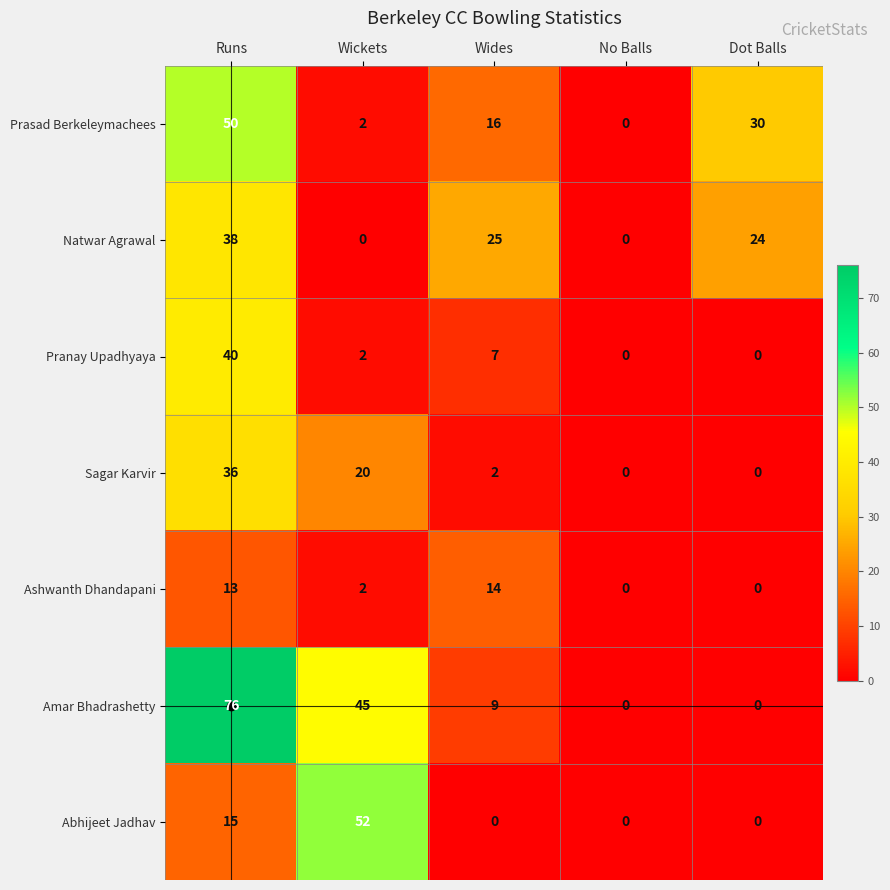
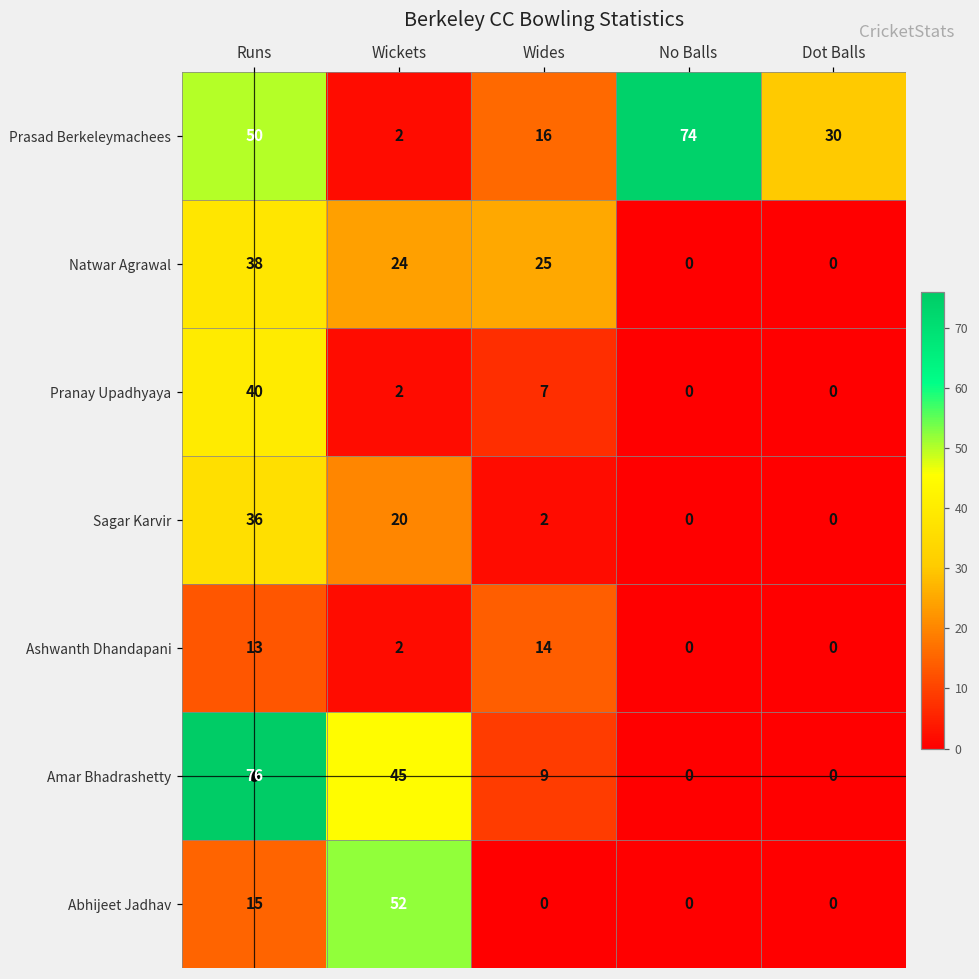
  {
    "Prasad Berkeleymachees": {
      "Runs": 50,
      "Wickets": 2,
      "Wides": 16,
-     "No Balls": 0,
+     "No Balls": 74,
      "Dot Balls": 30
    },
    "Natwar Agrawal": {
      "Runs": 38,
-     "Wickets": 0,
+     "Wickets": 24,
      "Wides": 25,
      "No Balls": 0,
-     "Dot Balls": 24
+     "Dot Balls": 0
    },
    "Pranay Upadhyaya": {
      "Runs": 40,
      "Wickets": 2,
      "Wides": 7,
      "No Balls": 0,
      "Dot Balls": 0
    },
    "Sagar Karvir": {
      "Runs": 36,
      "Wickets": 20,
      "Wides": 2,
      "No Balls": 0,
      "Dot Balls": 0
    },
    "Ashwanth Dhandapani": {
      "Runs": 13,
      "Wickets": 2,
      "Wides": 14,
      "No Balls": 0,
      "Dot Balls": 0
    },
    "Amar Bhadrashetty": {
      "Wickets": 45,
      "Wides": 9,
      "No Balls": 0,
      "Dot Balls": 0
    },
    "Abhijeet Jadhav": {
      "Runs": 15,
      "Wickets": 52,
      "Wides": 0,
      "No Balls": 0,
      "Dot Balls": 0
    }
  }
